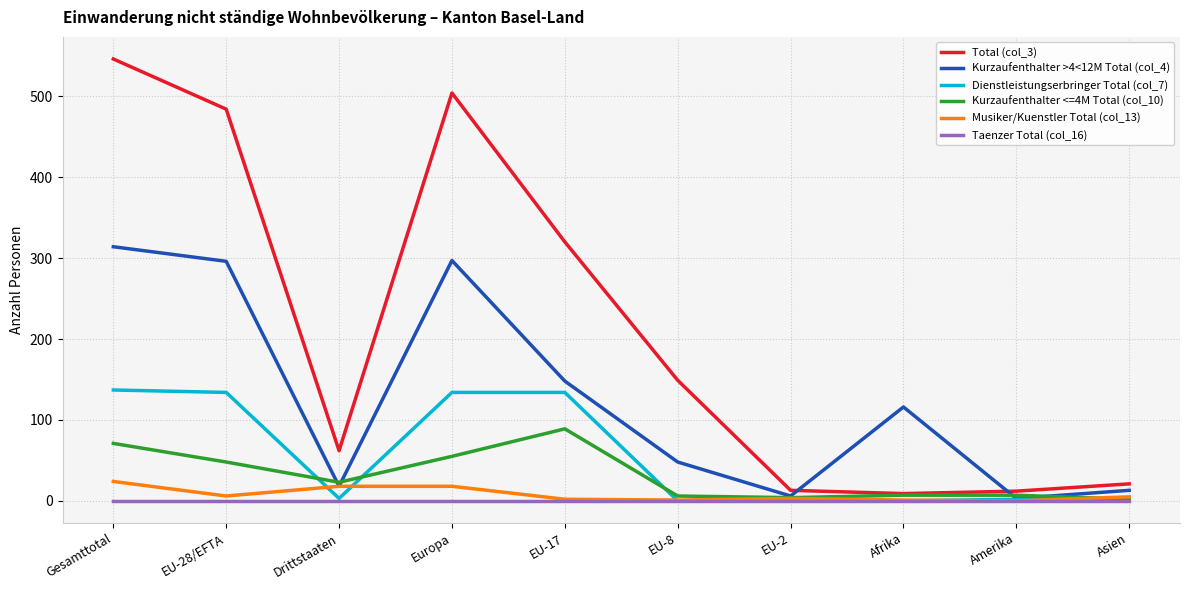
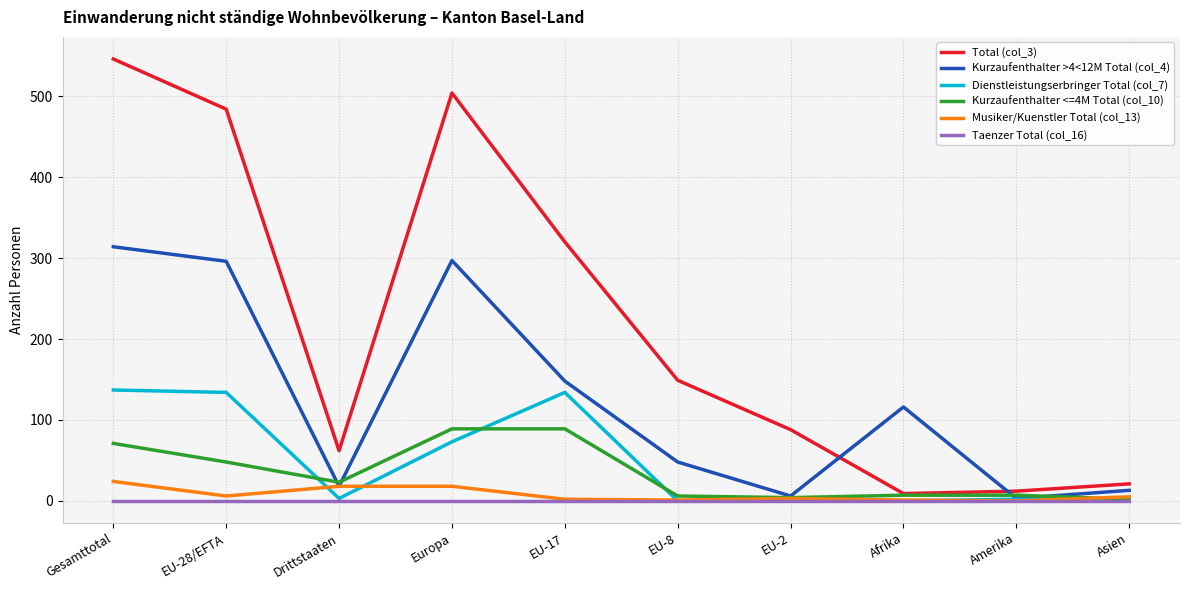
  {
    "Total (col_3)": {
      "Gesamttotal": 550,
      "EU-28/EFTA": 480,
      "Drittstaaten": 60,
      "Europa": 500,
      "EU-17": 320,
      "EU-8": 150,
-     "EU-2": 10,
+     "EU-2": 90,
      "Amerika": 10,
      "Asien": 20
    },
    "Kurzaufenthalter >4<12M Total (col_4)": {
      "Gesamttotal": 310,
      "EU-28/EFTA": 300,
      "Europa": 300,
      "EU-17": 150,
      "EU-8": 50,
      "Afrika": 120,
      "Asien": 10
    },
    "Dienstleistungserbringer Total (col_7)": {
      "Gesamttotal": 140,
      "EU-28/EFTA": 130,
-     "Europa": 130,
+     "Europa": 70,
      "EU-17": 130
    },
    "Kurzaufenthalter <=4M Total (col_10)": {
      "Gesamttotal": 70,
      "EU-28/EFTA": 50,
      "Drittstaaten": 20,
-     "Europa": 60,
+     "Europa": 90,
      "EU-17": 90,
      "EU-8": 10,
      "Amerika": 10
    },
    "Musiker/Kuenstler Total (col_13)": {
      "Gesamttotal": 20,
      "EU-28/EFTA": 10,
      "Europa": 20
    },
    "Taenzer Total (col_16)": {
      "Gesamttotal": 0,
      "EU-28/EFTA": 0,
      "Europa": 0
    }
  }
